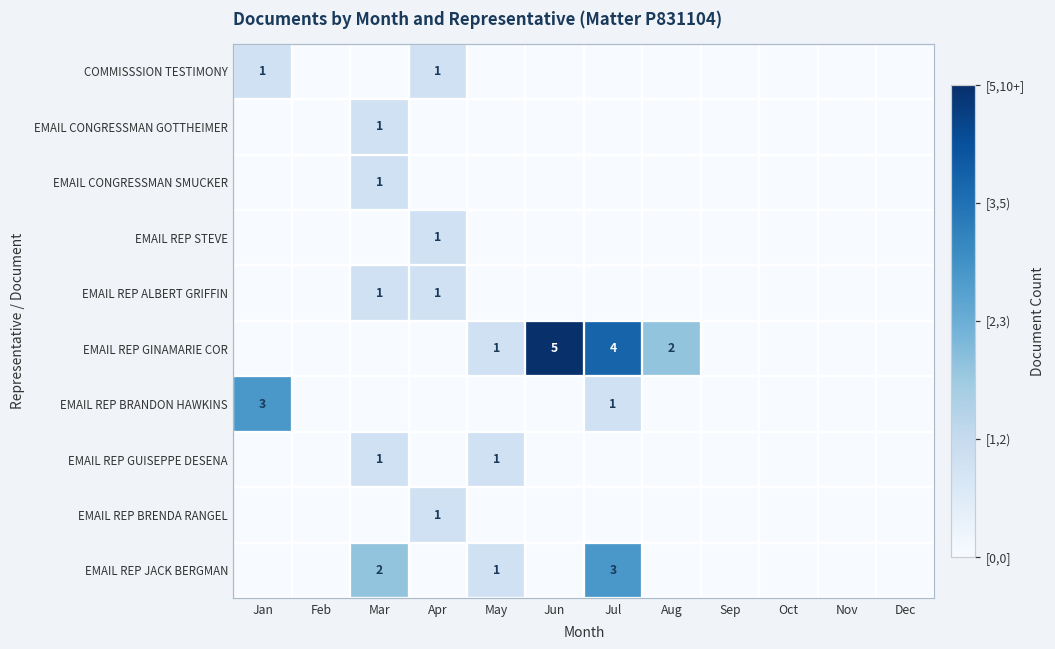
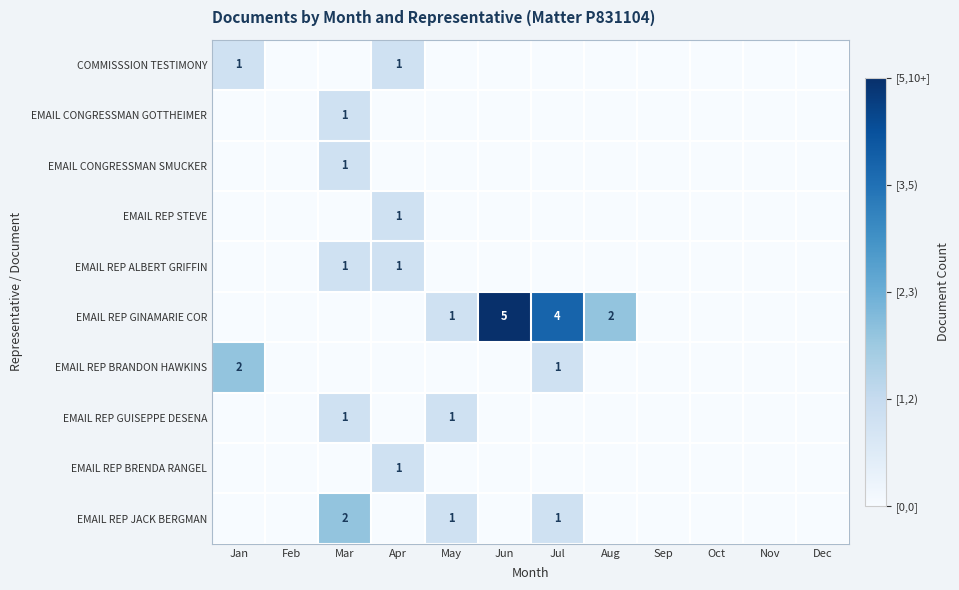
  {
    "COMMISSSION TESTIMONY": {
      "Jan": 1,
      "Apr": 1
    },
    "EMAIL CONGRESSMAN GOTTHEIMER": {
      "Mar": 1
    },
    "EMAIL CONGRESSMAN SMUCKER": {
      "Mar": 1
    },
    "EMAIL REP STEVE": {
      "Apr": 1
    },
    "EMAIL REP ALBERT GRIFFIN": {
      "Mar": 1,
      "Apr": 1
    },
    "EMAIL REP GINAMARIE COR": {
      "May": 1,
      "Jun": 5,
      "Jul": 4,
      "Aug": 2
    },
    "EMAIL REP BRANDON HAWKINS": {
-     "Jan": 3,
+     "Jan": 2,
      "Jul": 1
    },
    "EMAIL REP GUISEPPE DESENA": {
      "Mar": 1,
      "May": 1
    },
    "EMAIL REP BRENDA RANGEL": {
      "Apr": 1
    },
    "EMAIL REP JACK BERGMAN": {
      "Mar": 2,
      "May": 1,
-     "Jul": 3
+     "Jul": 1
    }
  }
